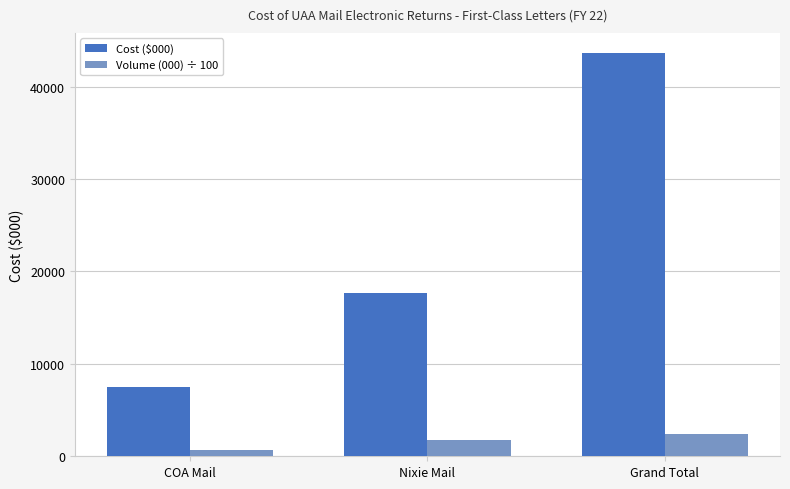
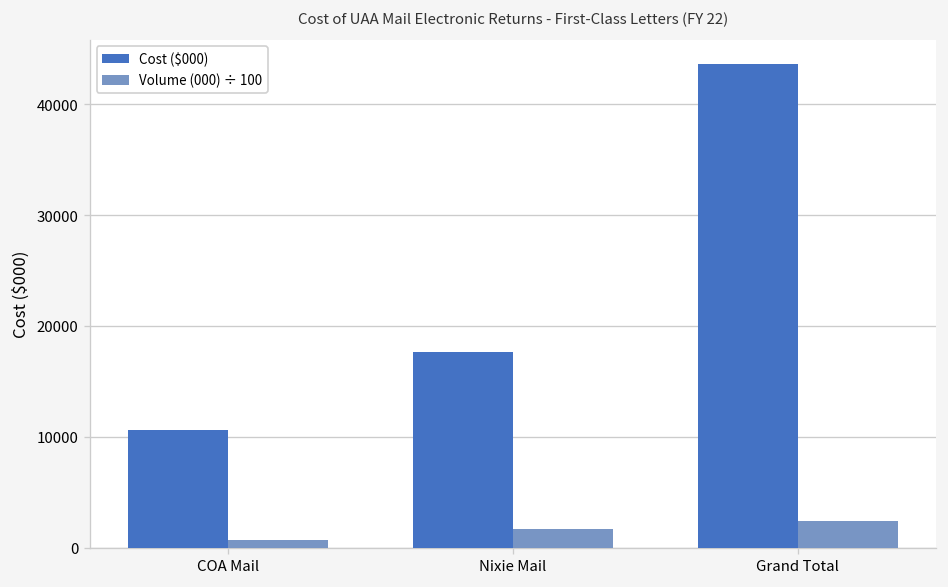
  {
    "Cost ($000)": {
-     "COA Mail": 8000,
+     "COA Mail": 11000,
      "Nixie Mail": 18000,
      "Grand Total": 44000
    },
    "Volume (000) ÷ 100": {
      "COA Mail": 1000,
      "Nixie Mail": 2000,
      "Grand Total": 2000
    }
  }
